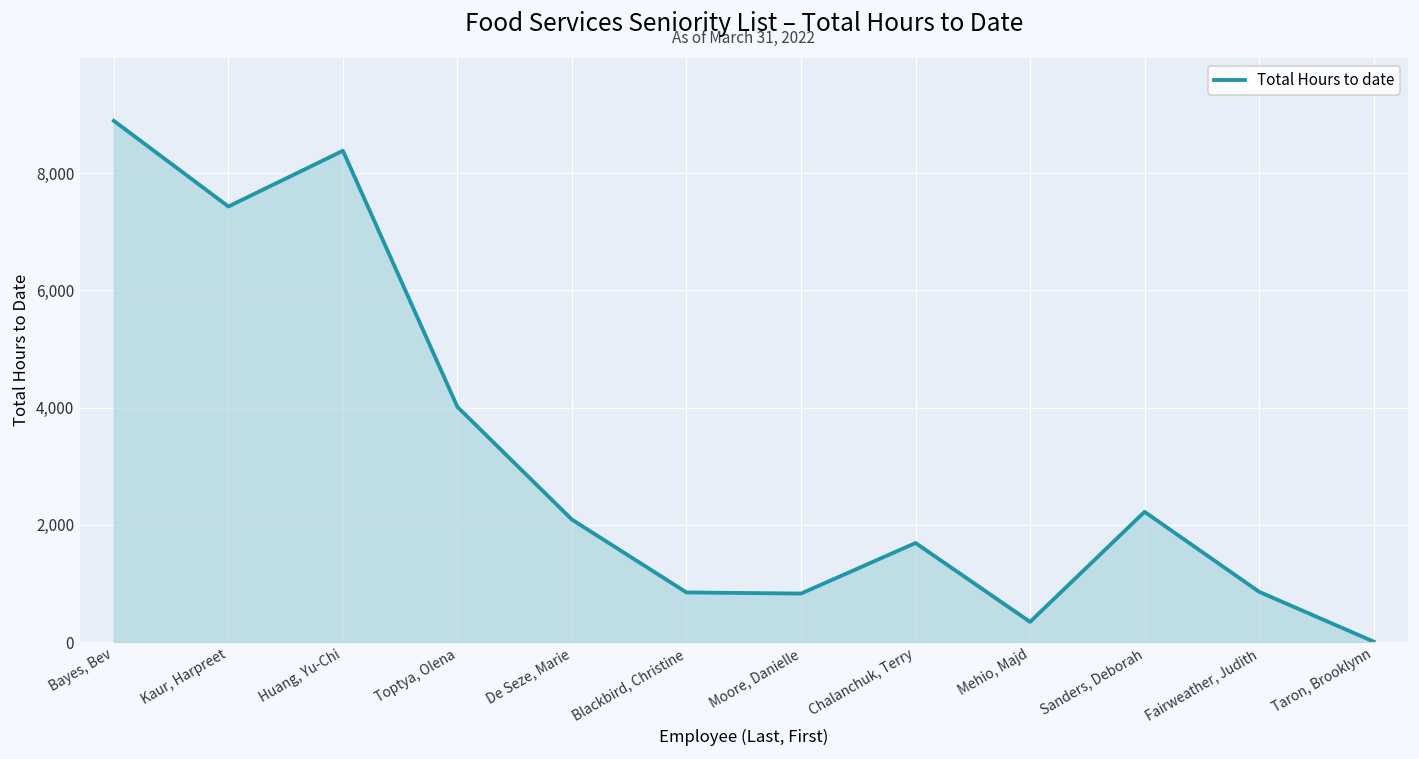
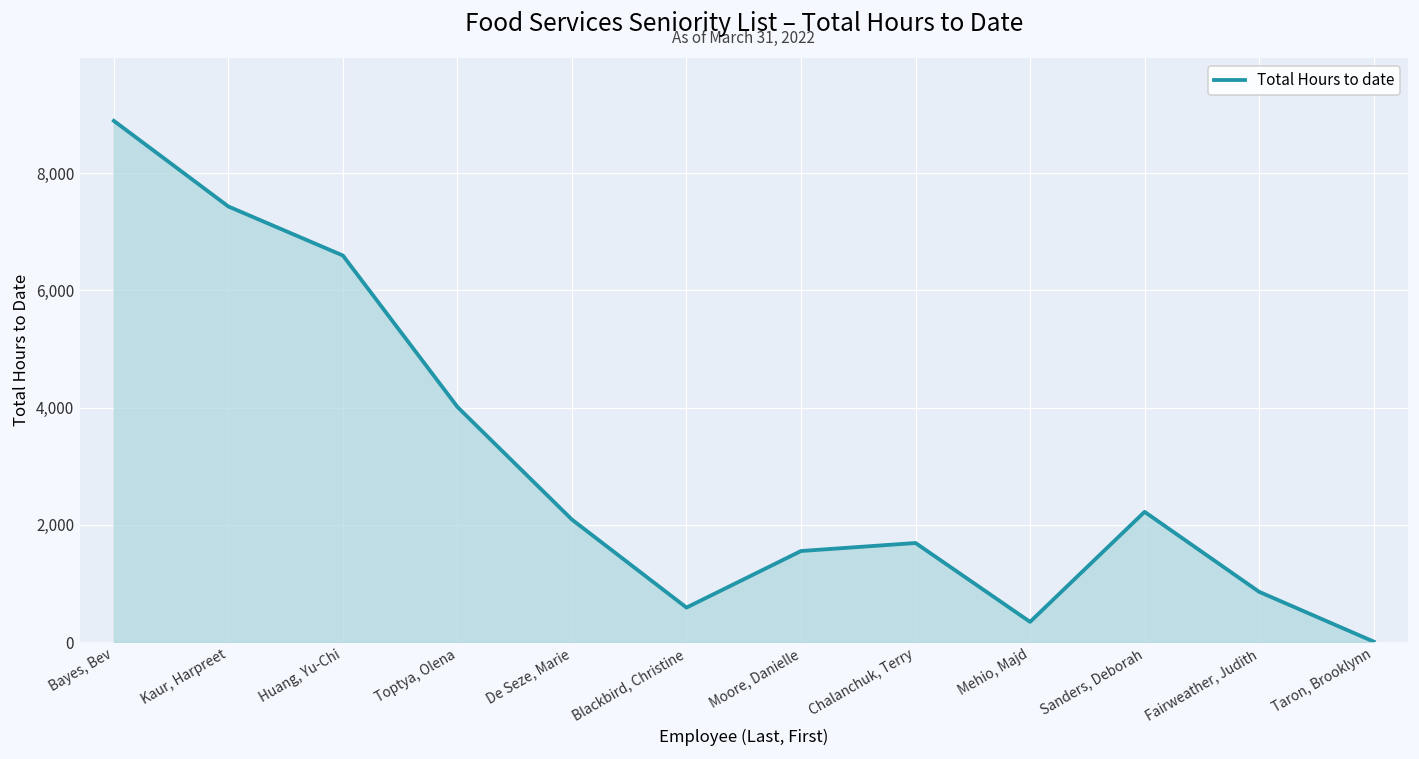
  {
    "Bayes, Bev": "8,900",
    "Kaur, Harpreet": "7,400",
-   "Huang, Yu-Chi": "8,400",
+   "Huang, Yu-Chi": "6,600",
    "Toptya, Olena": "4,000",
    "De Seze, Marie": "2,100",
-   "Blackbird, Christine": "800",
-   "Moore, Danielle": "800",
+   "Blackbird, Christine": "600",
+   "Moore, Danielle": "1,600",
    "Chalanchuk, Terry": "1,700",
    "Mehio, Majd": "300",
    "Sanders, Deborah": "2,200",
    "Fairweather, Judith": "900",
    "Taron, Brooklynn": "0"
  }
